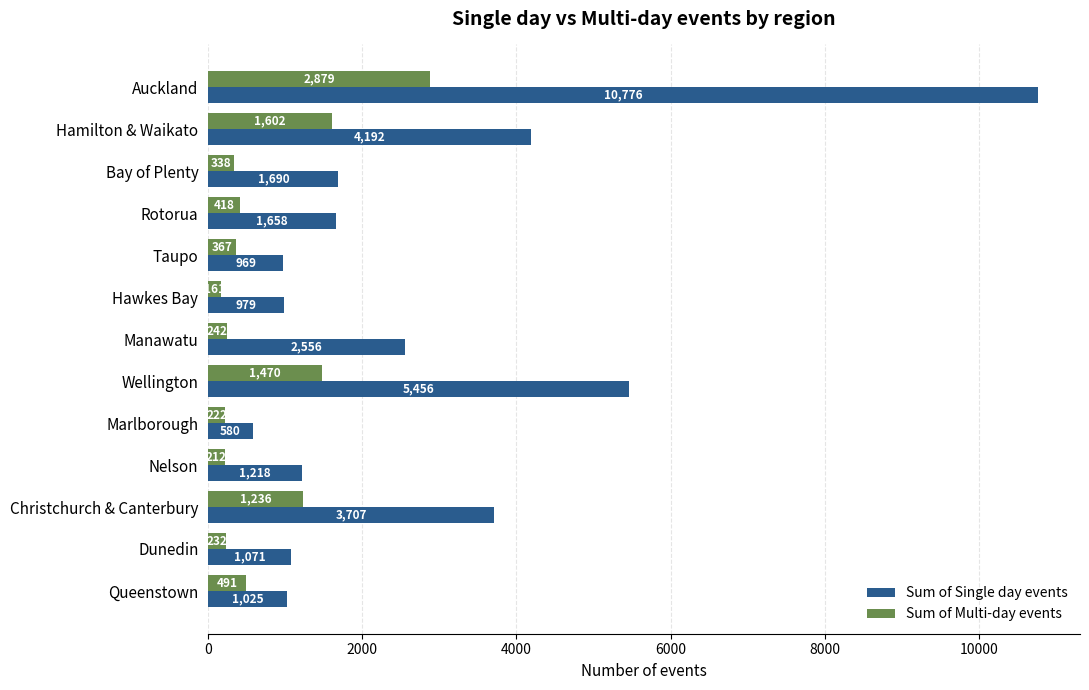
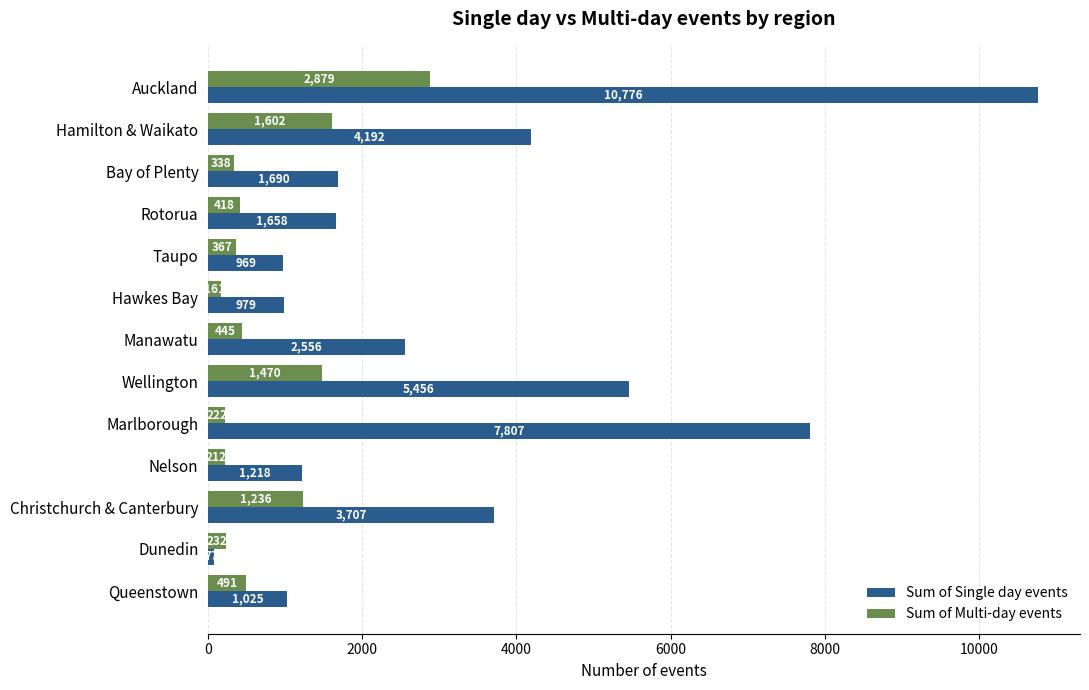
  {
    "Sum of Single day events": {
      "Auckland": "10,776",
      "Hamilton & Waikato": "4,192",
      "Bay of Plenty": "1,690",
      "Rotorua": "1,658",
      "Taupo": "969",
      "Hawkes Bay": "979",
      "Manawatu": "2,556",
      "Wellington": "5,456",
-     "Marlborough": "580",
+     "Marlborough": "7,807",
      "Nelson": "1,218",
      "Christchurch & Canterbury": "3,707",
-     "Dunedin": "1100",
+     "Dunedin": "100",
      "Queenstown": "1,025"
    },
    "Sum of Multi-day events": {
      "Auckland": "2,879",
      "Hamilton & Waikato": "1,602",
      "Bay of Plenty": "338",
      "Rotorua": "418",
      "Taupo": "367",
      "Hawkes Bay": "161",
-     "Manawatu": "242",
+     "Manawatu": "445",
      "Wellington": "1,470",
      "Marlborough": "222",
      "Nelson": "212",
      "Christchurch & Canterbury": "1,236",
      "Dunedin": "232",
      "Queenstown": "491"
    }
  }
